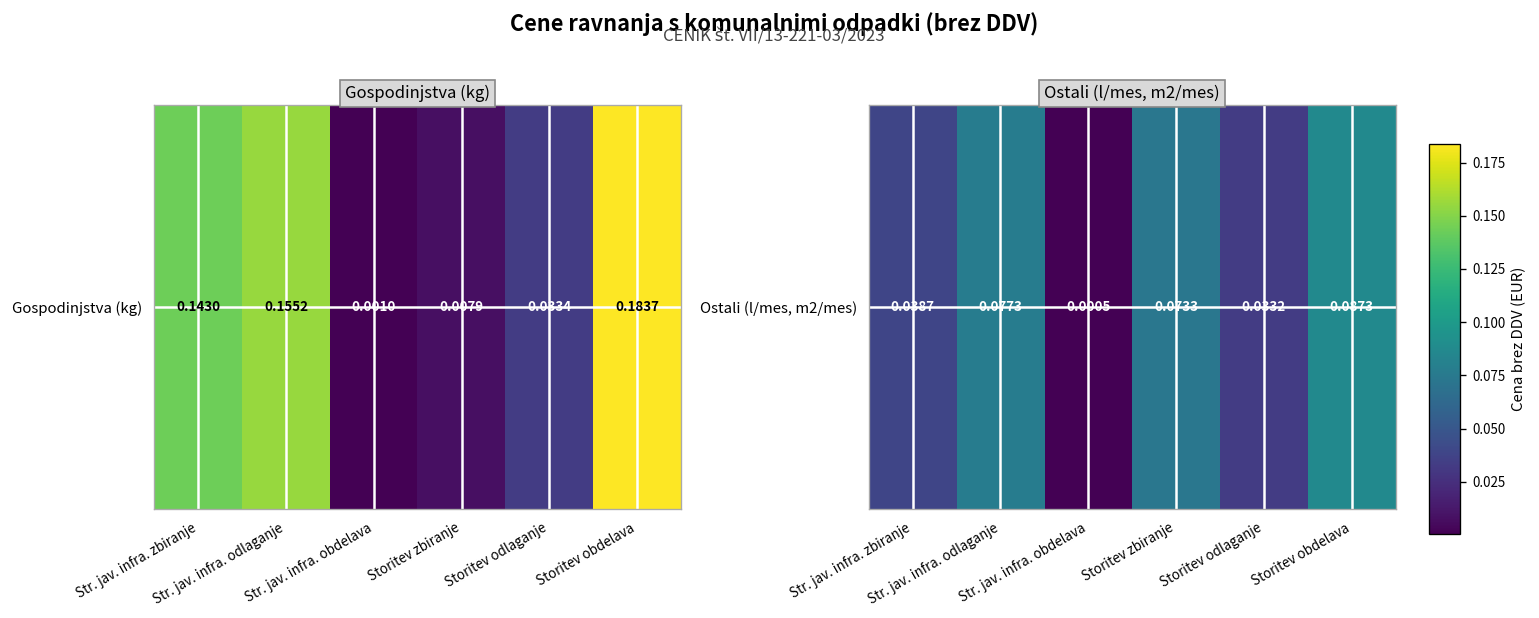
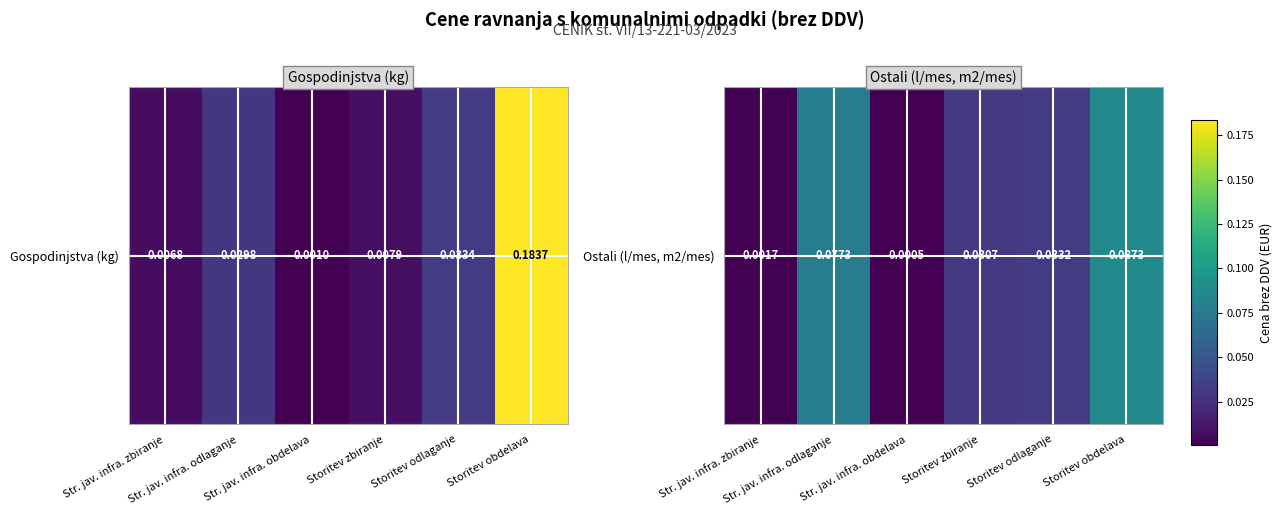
  {
    "Gospodinjstva (kg)": {
      "Gospodinjstva (kg)": {
-       "Str. jav. infra. zbiranje": 0.1430,
-       "Str. jav. infra. odlaganje": 0.1552,
+       "Str. jav. infra. zbiranje": 0.0068,
+       "Str. jav. infra. odlaganje": 0.0298,
        "Str. jav. infra. obdelava": 0.0010,
        "Storitev zbiranje": 0.0079,
        "Storitev odlaganje": 0.0334,
        "Storitev obdelava": 0.1837
      }
    },
    "Ostali (l/mes, m2/mes)": {
      "Ostali (l/mes, m2/mes)": {
-       "Str. jav. infra. zbiranje": 0.0387,
+       "Str. jav. infra. zbiranje": 0.0017,
        "Str. jav. infra. odlaganje": 0.0773,
        "Str. jav. infra. obdelava": 0.0005,
-       "Storitev zbiranje": 0.0733,
+       "Storitev zbiranje": 0.0307,
        "Storitev odlaganje": 0.0332,
        "Storitev obdelava": 0.0873
      }
    }
  }
